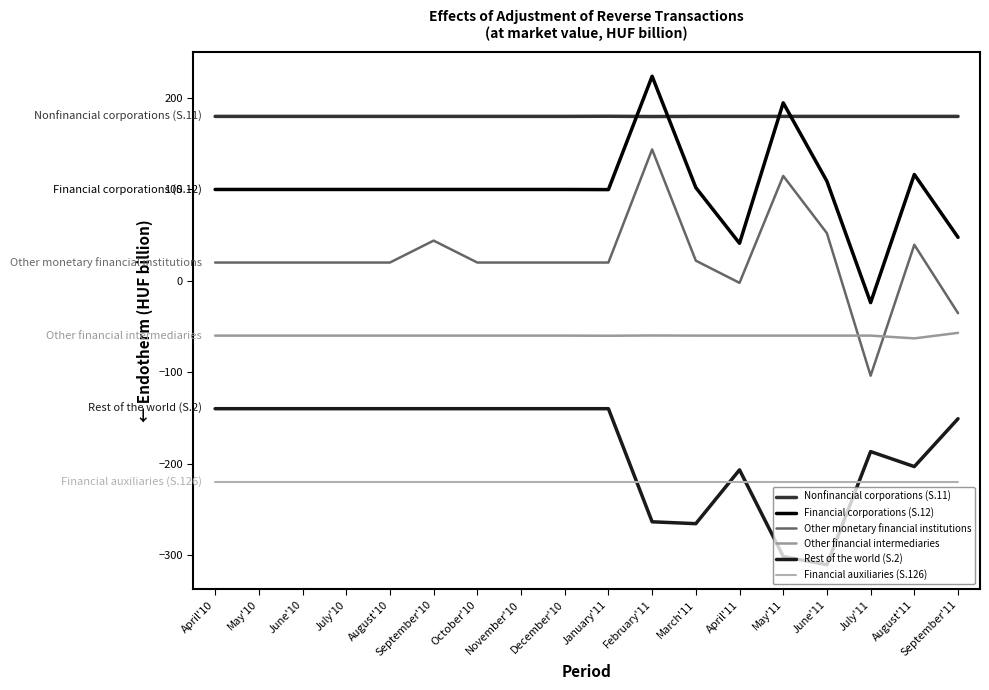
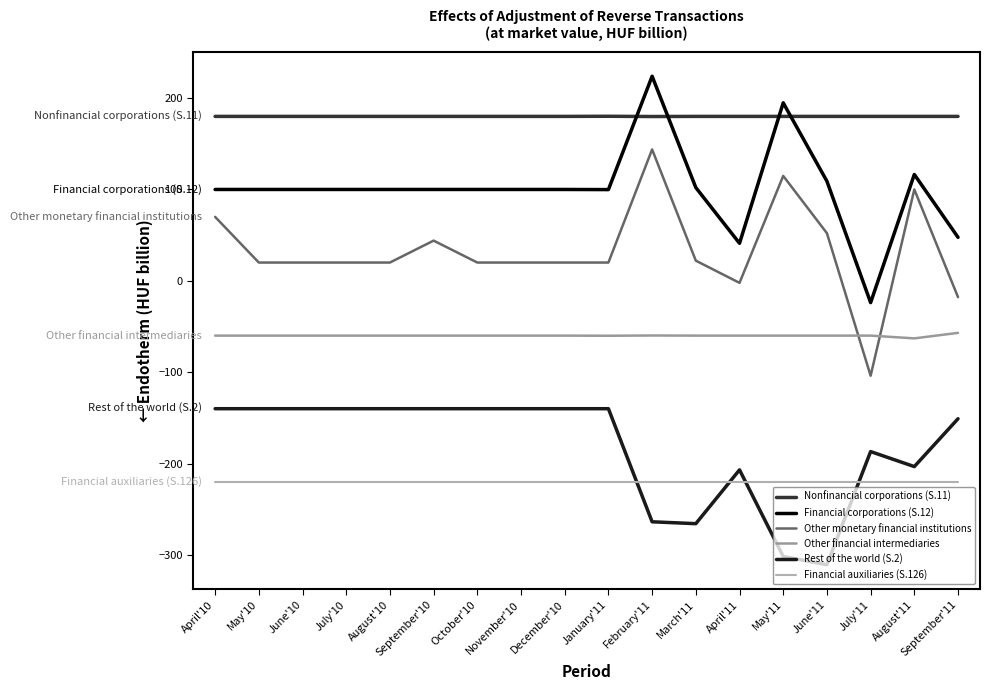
  {
    "Other monetary financial institutions": {
-     "April'10": 20,
+     "April'10": 70,
      "May'10": 20,
      "June'10": 20,
      "July'10": 20,
      "August'10": 20,
      "September'10": 40,
      "October'10": 20,
      "November'10": 20,
      "December'10": 20,
      "January'11": 20,
      "February'11": 140,
      "March'11": 20,
      "April'11": 0,
      "May'11": 110,
      "June'11": 50,
      "July'11": -100,
-     "August'11": 40,
-     "September'11": -40
+     "August'11": 100,
+     "September'11": -20
    }
  }
